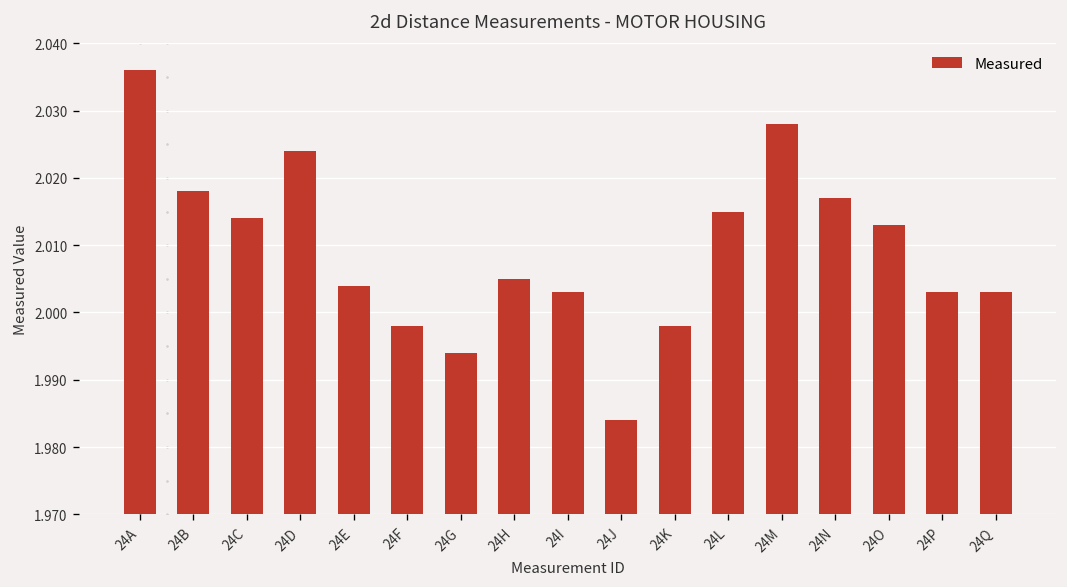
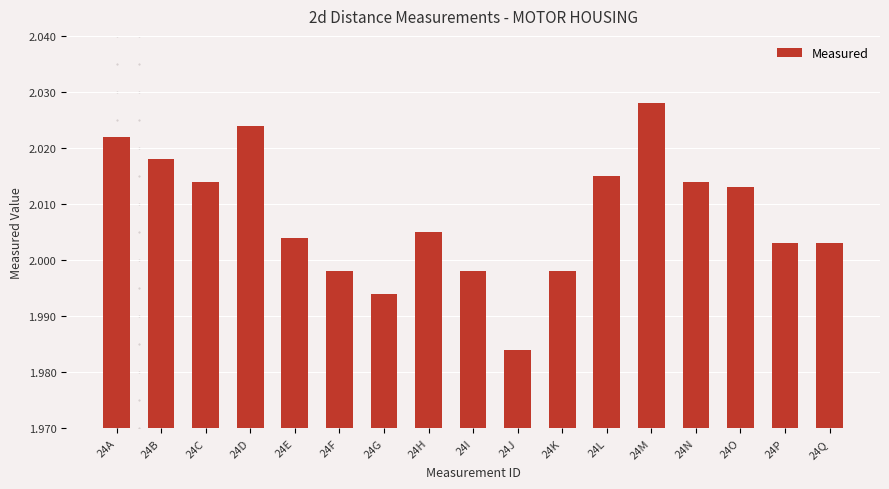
  {
    "Measured": {
-     "24A": 2.036,
+     "24A": 2.022,
      "24B": 2.018,
      "24C": 2.014,
      "24D": 2.024,
      "24E": 2.004,
      "24F": 1.998,
      "24G": 1.994,
      "24H": 2.005,
-     "24I": 2.003,
+     "24I": 1.998,
      "24J": 1.984,
      "24K": 1.998,
      "24L": 2.015,
      "24M": 2.028,
-     "24N": 2.017,
+     "24N": 2.014,
      "24O": 2.013,
      "24P": 2.003,
      "24Q": 2.003
    }
  }
